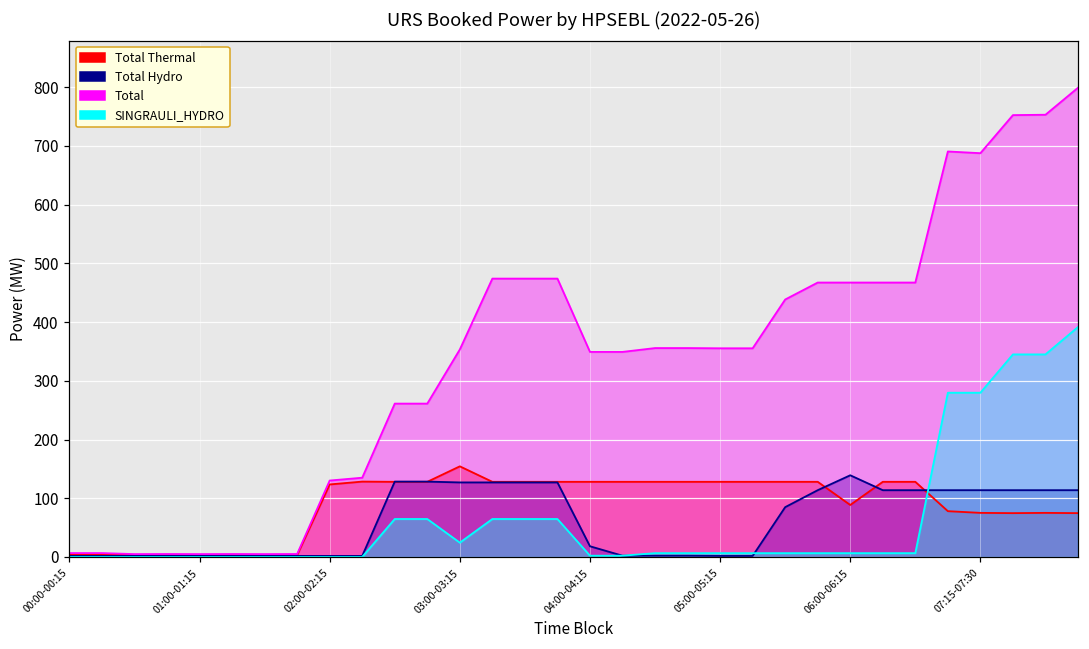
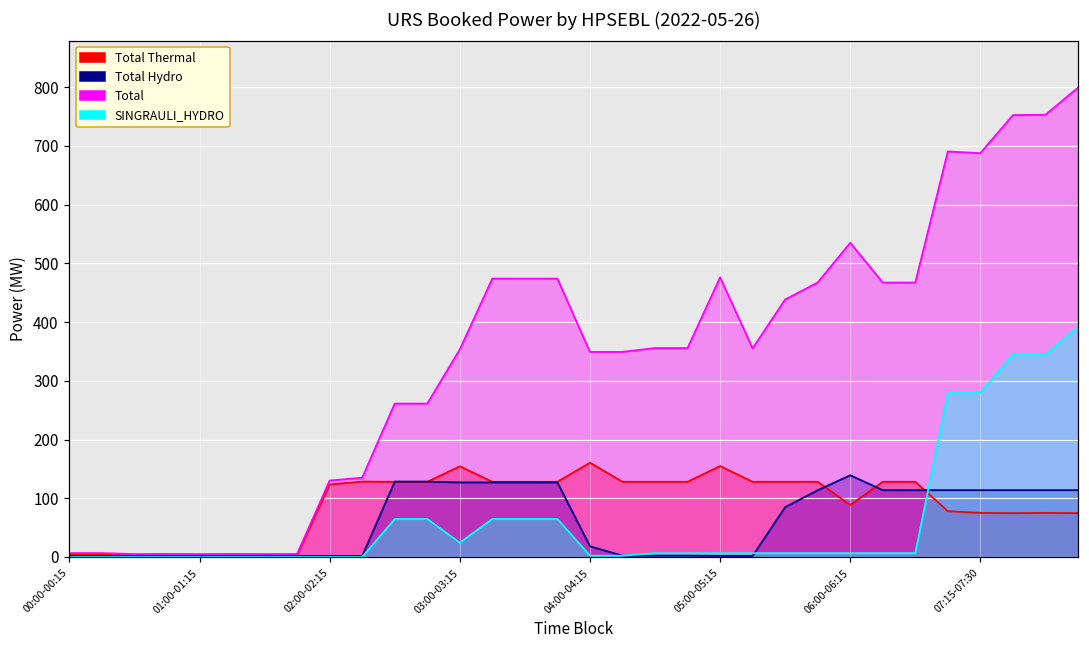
  {
    "Total Thermal": {
      "02:00-02:15": 120,
      "03:00-03:15": 150,
-     "04:00-04:15": 130,
-     "05:00-05:15": 130,
+     "04:00-04:15": 160,
+     "05:00-05:15": 150,
      "06:00-06:15": 90,
      "07:15-07:30": 80
    },
    "Total Hydro": {
      "03:00-03:15": 130,
      "04:00-04:15": 20,
      "06:00-06:15": 140,
      "07:15-07:30": 110
    },
    "Total": {
      "02:00-02:15": 130,
      "03:00-03:15": 350,
      "04:00-04:15": 350,
-     "05:00-05:15": 360,
-     "06:00-06:15": 470,
+     "05:00-05:15": 480,
+     "06:00-06:15": 530,
      "07:15-07:30": 690
    },
    "SINGRAULI_HYDRO": {
      "03:00-03:15": 20,
      "04:00-04:15": 0,
      "06:00-06:15": 10,
      "07:15-07:30": 280
    }
  }
